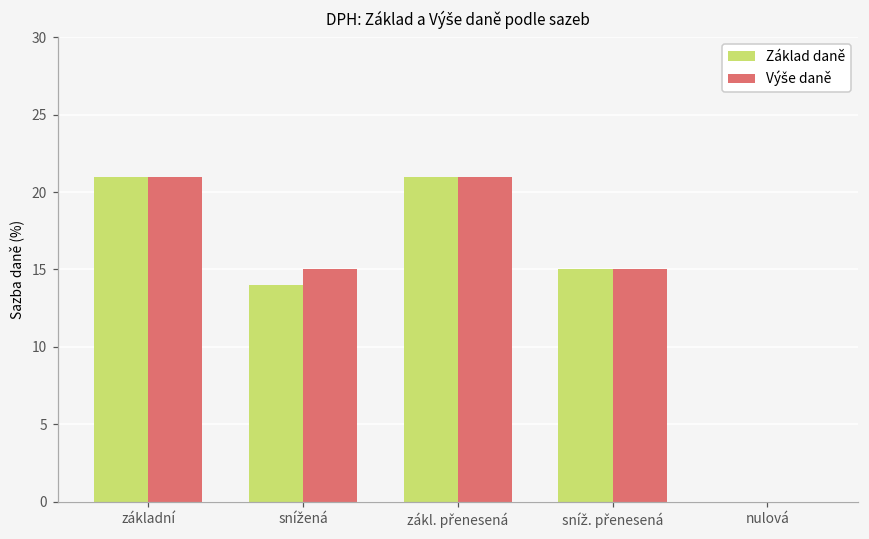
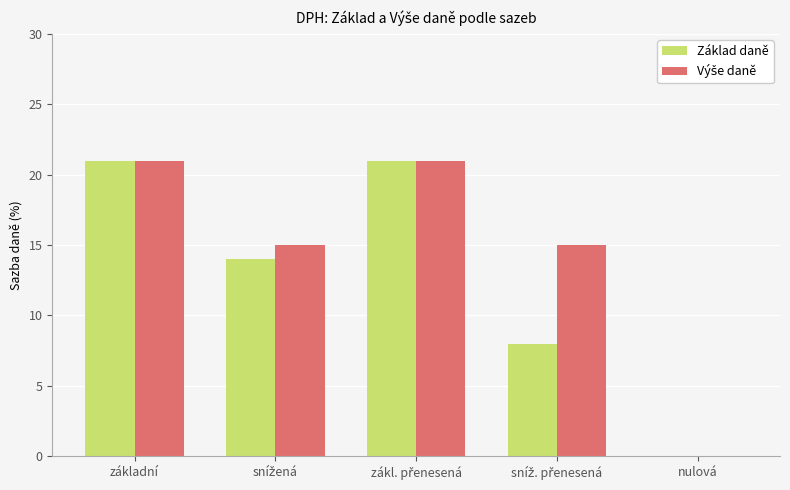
  {
    "Základ daně": {
      "základní": 21.0,
      "snížená": 14.0,
      "zákl. přenesená": 21.0,
-     "sníž. přenesená": 15.0,
+     "sníž. přenesená": 8.0,
      "nulová": 0.0
    },
    "Výše daně": {
      "základní": 21.0,
      "snížená": 15.0,
      "zákl. přenesená": 21.0,
      "sníž. přenesená": 15.0,
      "nulová": 0.0
    }
  }
